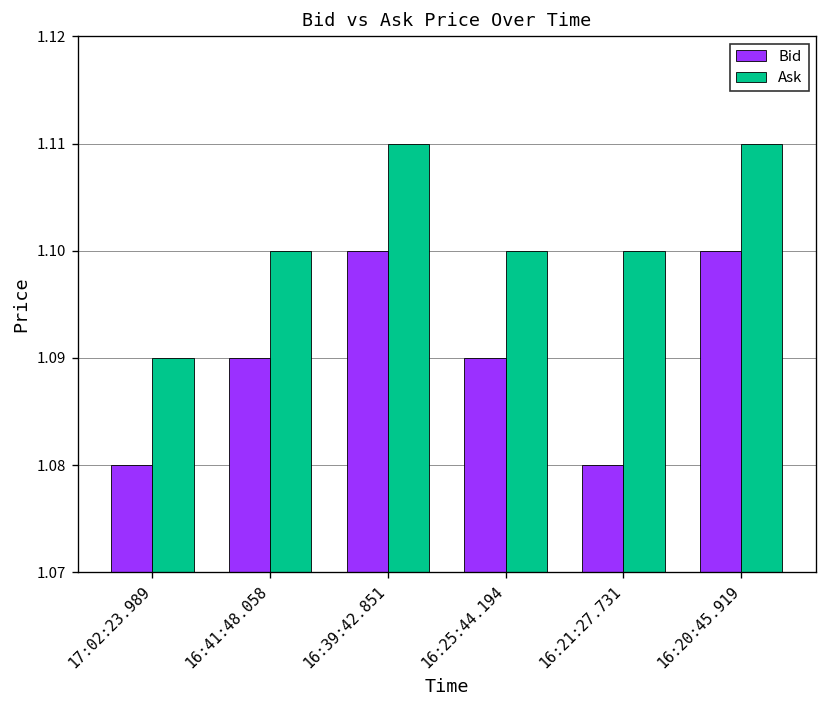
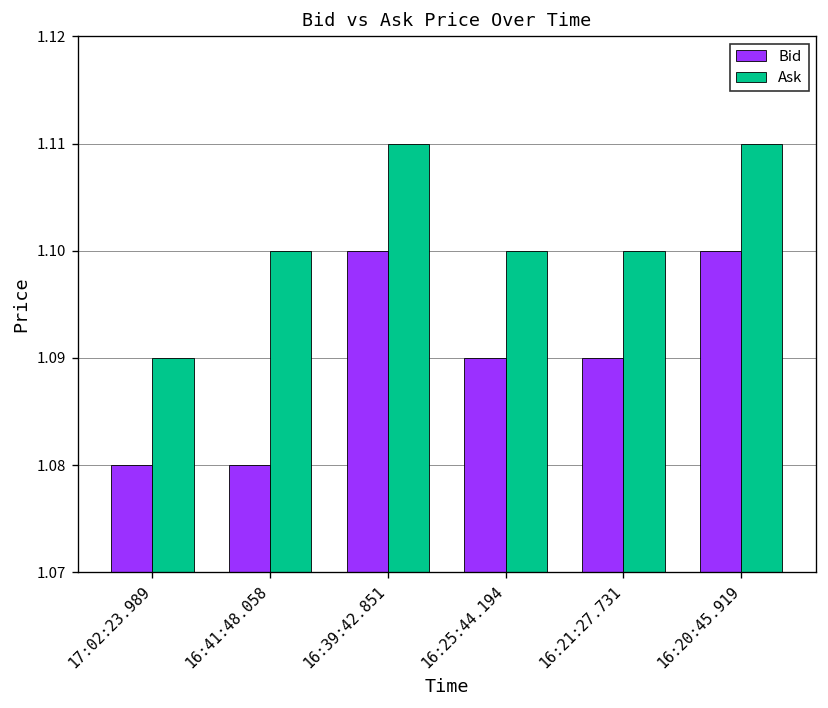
  {
    "Bid": {
      "17:02:23.989": 1.08,
-     "16:41:48.058": 1.09,
+     "16:41:48.058": 1.08,
      "16:39:42.851": 1.10,
      "16:25:44.194": 1.09,
-     "16:21:27.731": 1.08,
+     "16:21:27.731": 1.09,
      "16:20:45.919": 1.10
    },
    "Ask": {
      "17:02:23.989": 1.09,
      "16:41:48.058": 1.10,
      "16:39:42.851": 1.11,
      "16:25:44.194": 1.10,
      "16:21:27.731": 1.10,
      "16:20:45.919": 1.11
    }
  }
